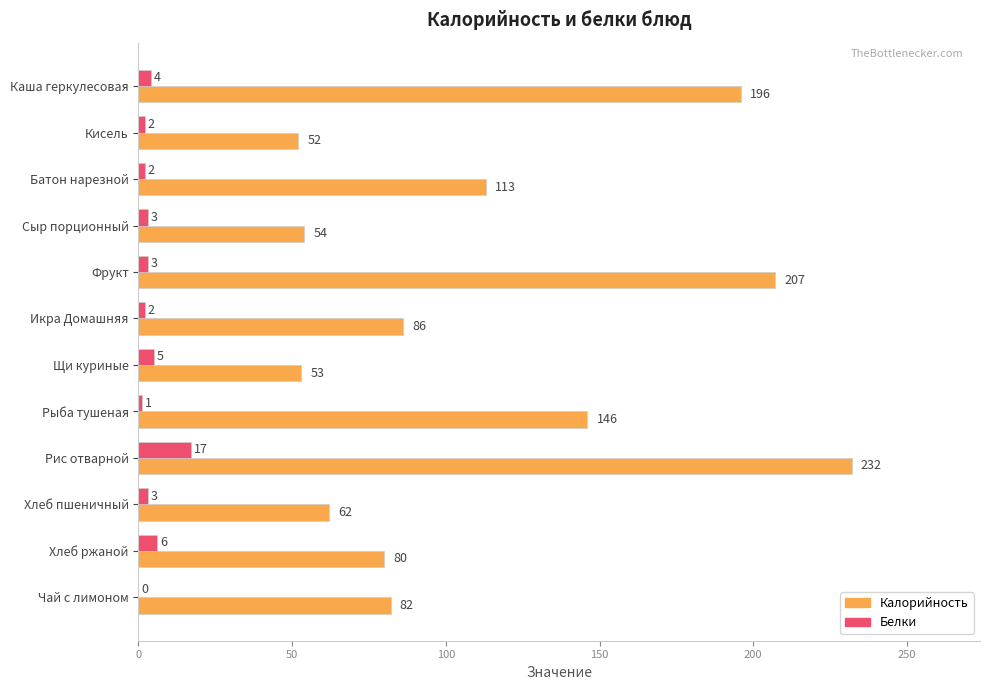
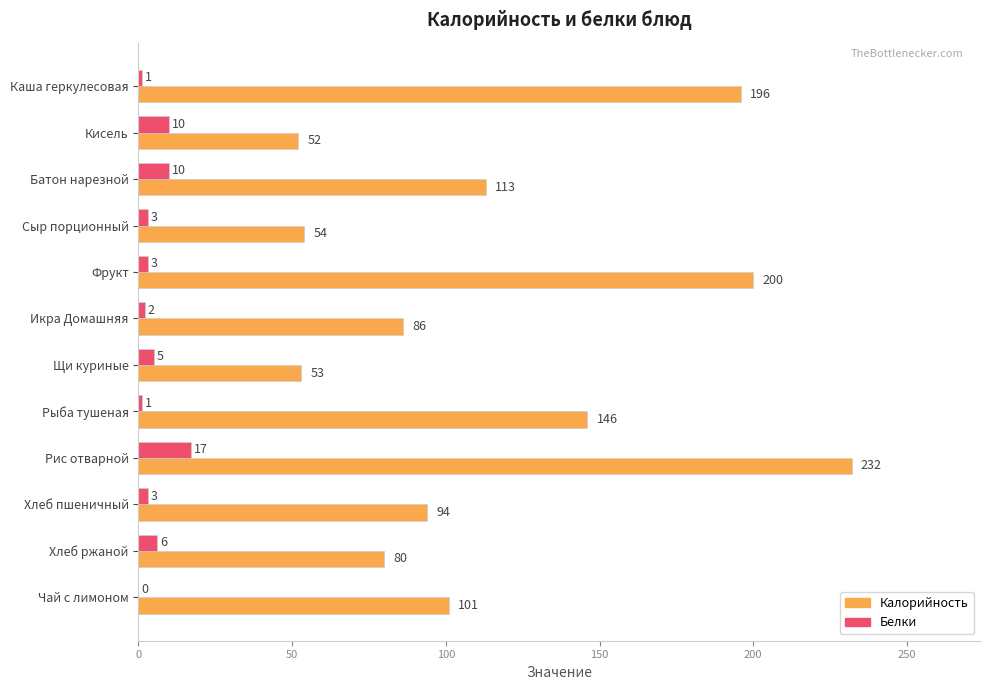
  {
    "Калорийность": {
      "Каша геркулесовая": 196,
      "Кисель": 52,
      "Батон нарезной": 113,
      "Сыр порционный": 54,
-     "Фрукт": 207,
+     "Фрукт": 200,
      "Икра Домашняя": 86,
      "Щи куриные": 53,
      "Рыба тушеная": 146,
      "Рис отварной": 232,
-     "Хлеб пшеничный": 62,
+     "Хлеб пшеничный": 94,
      "Хлеб ржаной": 80,
-     "Чай с лимоном": 82
+     "Чай с лимоном": 101
    },
    "Белки": {
-     "Каша геркулесовая": 4,
-     "Кисель": 2,
-     "Батон нарезной": 2,
+     "Каша геркулесовая": 1,
+     "Кисель": 10,
+     "Батон нарезной": 10,
      "Сыр порционный": 3,
      "Фрукт": 3,
      "Икра Домашняя": 2,
      "Щи куриные": 5,
      "Рыба тушеная": 1,
      "Рис отварной": 17,
      "Хлеб пшеничный": 3,
      "Хлеб ржаной": 6,
      "Чай с лимоном": 0
    }
  }
